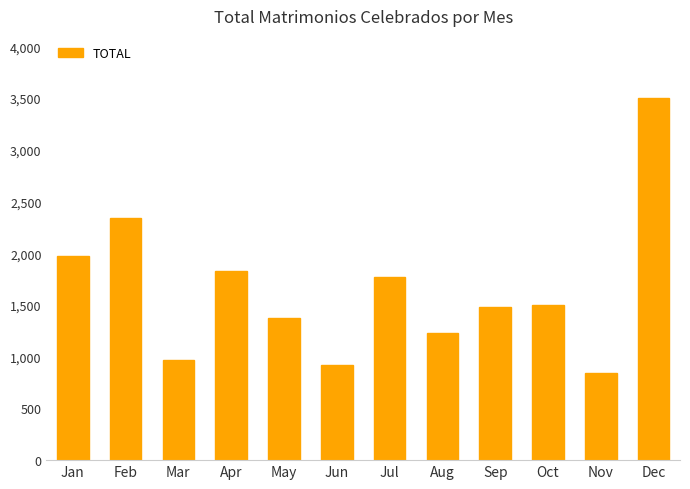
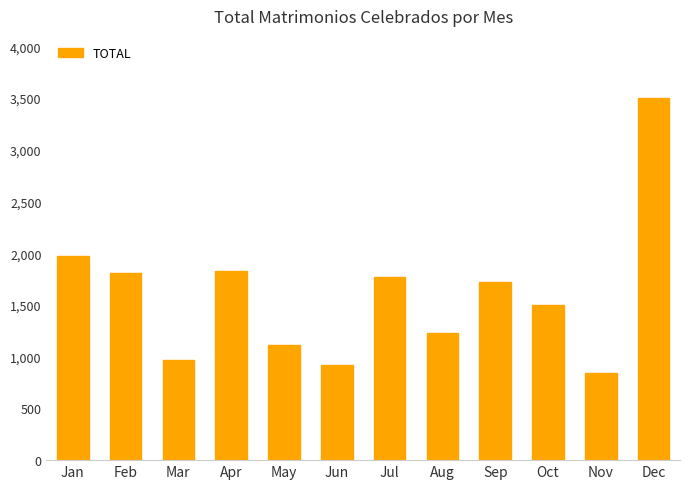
  {
    "Jan": "1,980",
-   "Feb": "2,340",
+   "Feb": "1,800",
    "Mar": "970",
    "Apr": "1,830",
-   "May": "1,380",
+   "May": "1,110",
    "Jun": "920",
    "Jul": "1,770",
    "Aug": "1,230",
-   "Sep": "1,480",
+   "Sep": "1,720",
    "Oct": "1,500",
    "Nov": "850",
    "Dec": "3,500"
  }
